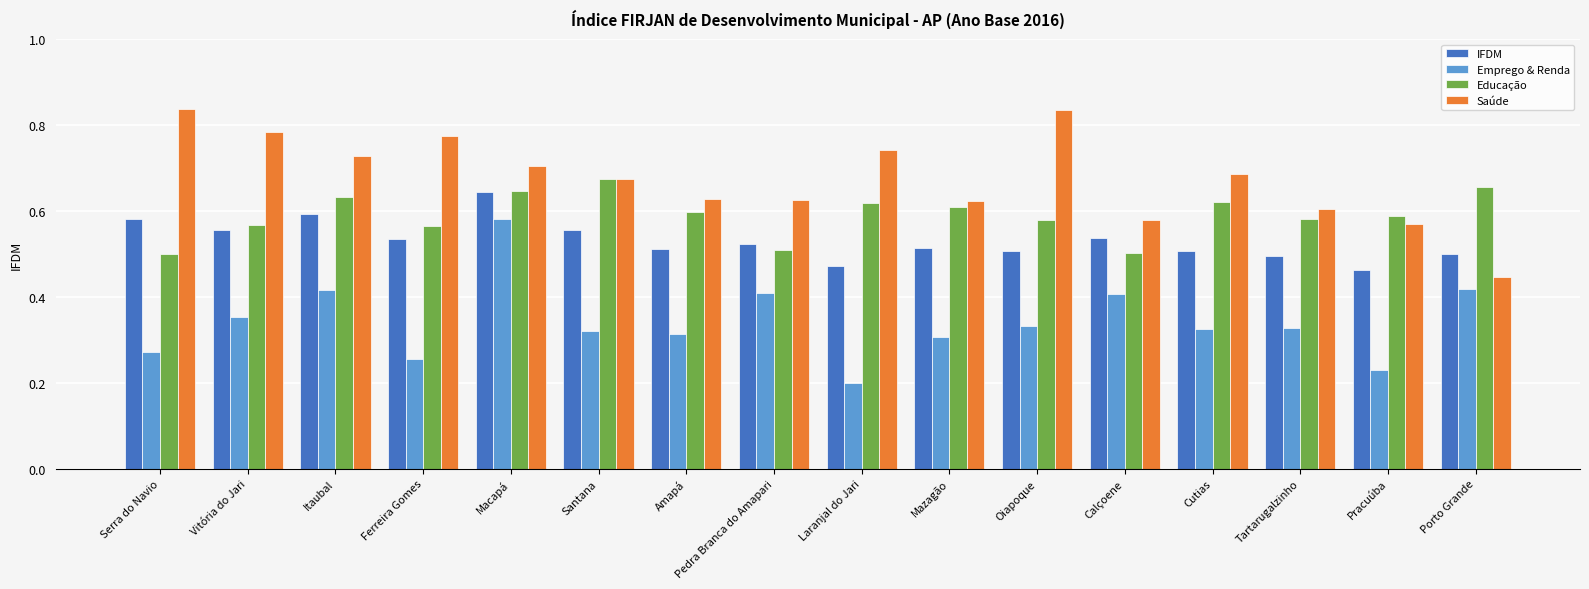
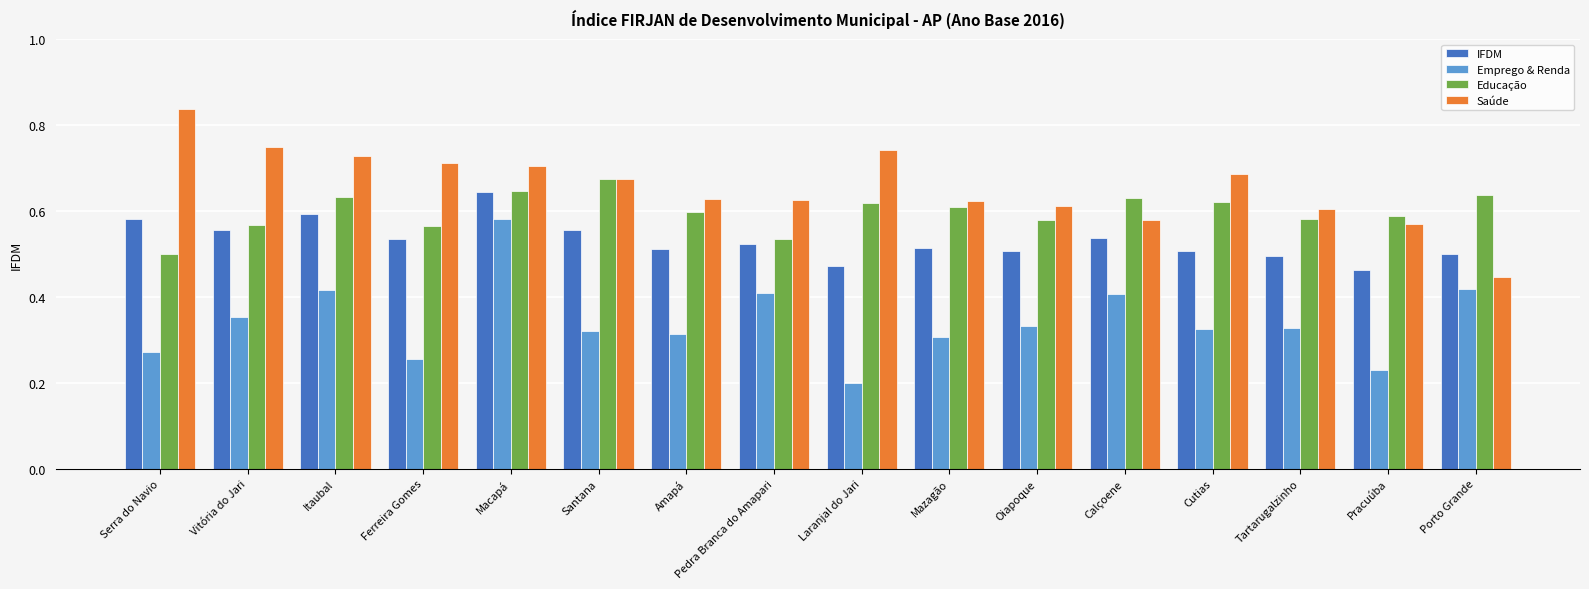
  {
    "Educação": {
      "Serra do Navio": 0.50,
      "Vitória do Jari": 0.57,
      "Itaubal": 0.63,
      "Ferreira Gomes": 0.56,
      "Macapá": 0.65,
      "Santana": 0.67,
      "Amapá": 0.60,
-     "Pedra Branca do Amapari": 0.51,
+     "Pedra Branca do Amapari": 0.53,
      "Laranjal do Jari": 0.62,
      "Mazagão": 0.61,
      "Oiapoque": 0.58,
-     "Calçoene": 0.50,
+     "Calçoene": 0.63,
      "Cutias": 0.62,
      "Tartarugalzinho": 0.58,
      "Pracuúba": 0.59,
-     "Porto Grande": 0.66
+     "Porto Grande": 0.64
    },
    "Saúde": {
      "Serra do Navio": 0.84,
-     "Vitória do Jari": 0.78,
+     "Vitória do Jari": 0.75,
      "Itaubal": 0.73,
-     "Ferreira Gomes": 0.77,
+     "Ferreira Gomes": 0.71,
      "Macapá": 0.71,
      "Santana": 0.67,
      "Amapá": 0.63,
      "Pedra Branca do Amapari": 0.63,
      "Laranjal do Jari": 0.74,
      "Mazagão": 0.62,
-     "Oiapoque": 0.83,
+     "Oiapoque": 0.61,
      "Calçoene": 0.58,
      "Cutias": 0.69,
      "Tartarugalzinho": 0.61,
      "Pracuúba": 0.57,
      "Porto Grande": 0.45
    }
  }
